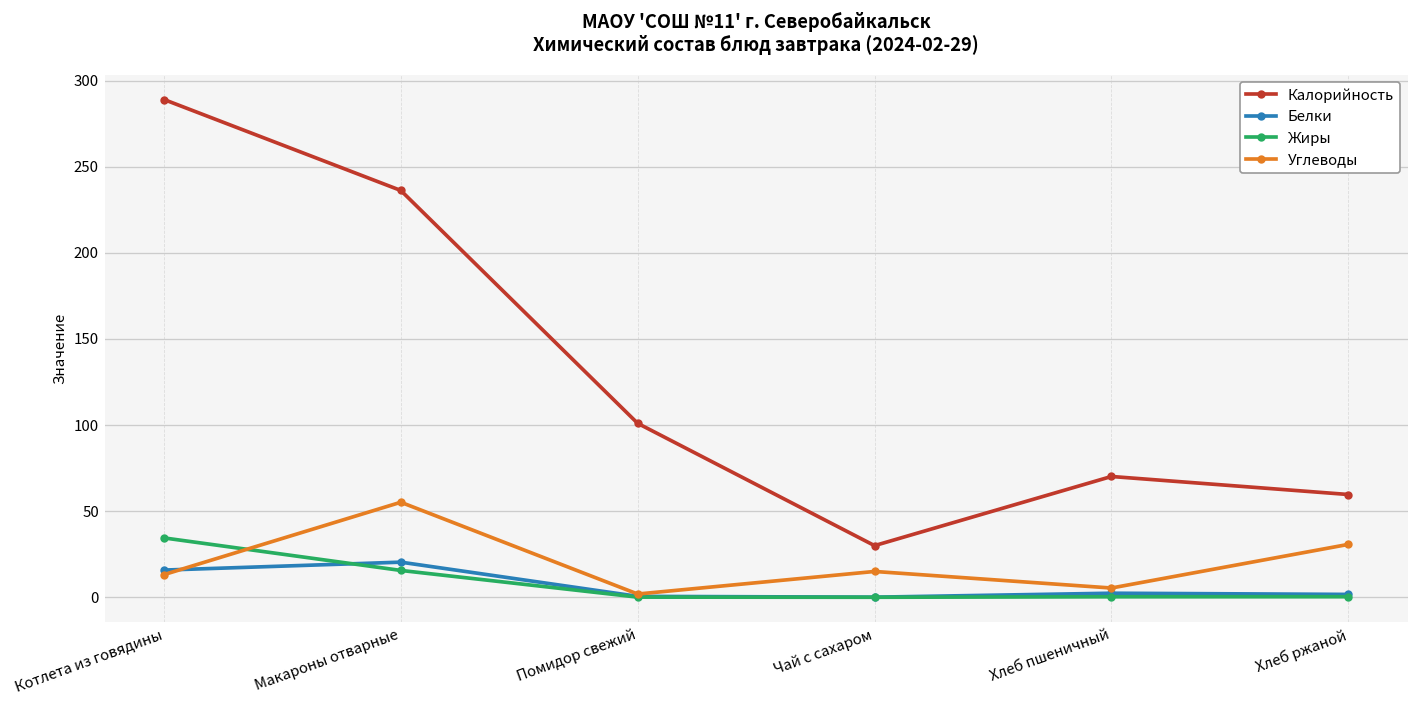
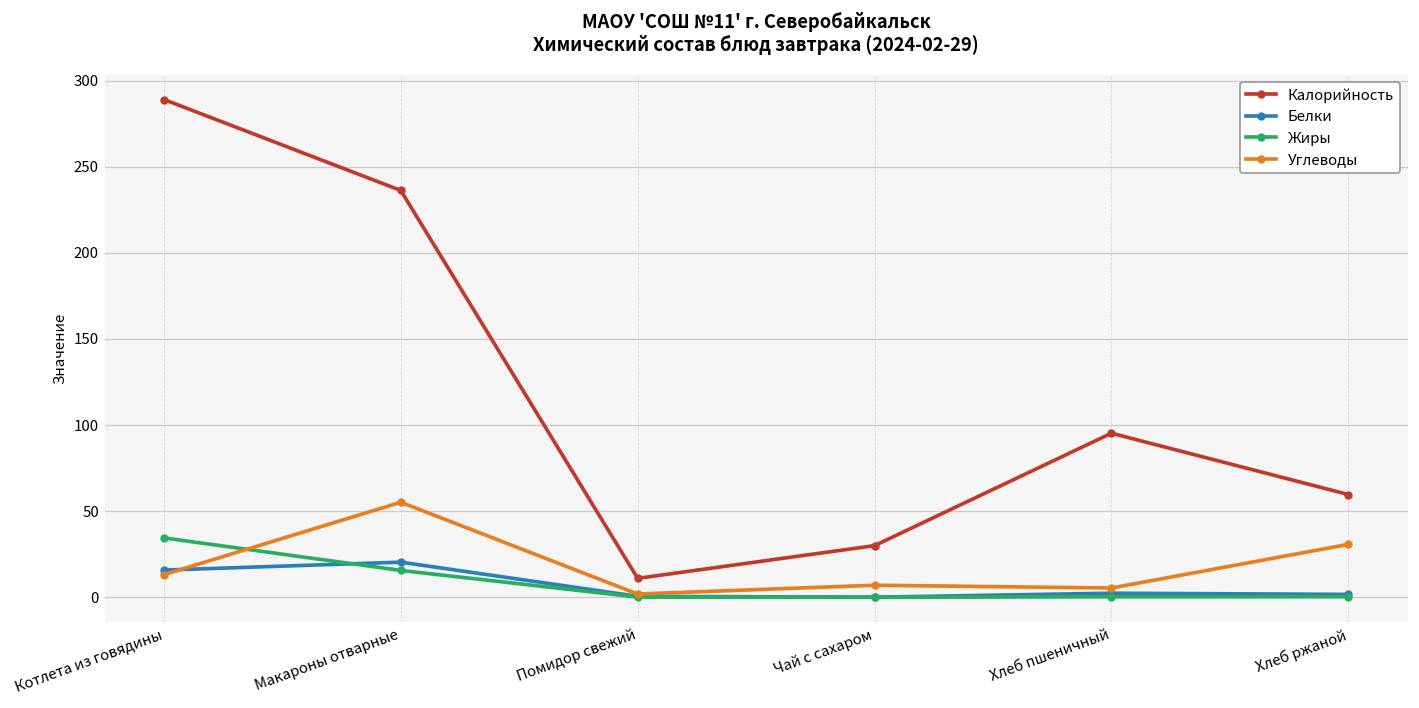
  {
    "Калорийность": {
      "Котлета из говядины": 289,
      "Макароны отварные": 236,
-     "Помидор свежий": 101,
+     "Помидор свежий": 11,
      "Чай с сахаром": 30,
-     "Хлеб пшеничный": 70,
+     "Хлеб пшеничный": 95,
      "Хлеб ржаной": 60
    },
    "Белки": {
      "Котлета из говядины": 16,
      "Макароны отварные": 20,
      "Хлеб пшеничный": 2
    },
    "Жиры": {
      "Котлета из говядины": 34,
      "Макароны отварные": 16,
      "Хлеб пшеничный": 0
    },
    "Углеводы": {
      "Котлета из говядины": 13,
      "Макароны отварные": 55,
-     "Чай с сахаром": 15,
+     "Чай с сахаром": 7,
      "Хлеб пшеничный": 5,
      "Хлеб ржаной": 31
    }
  }
